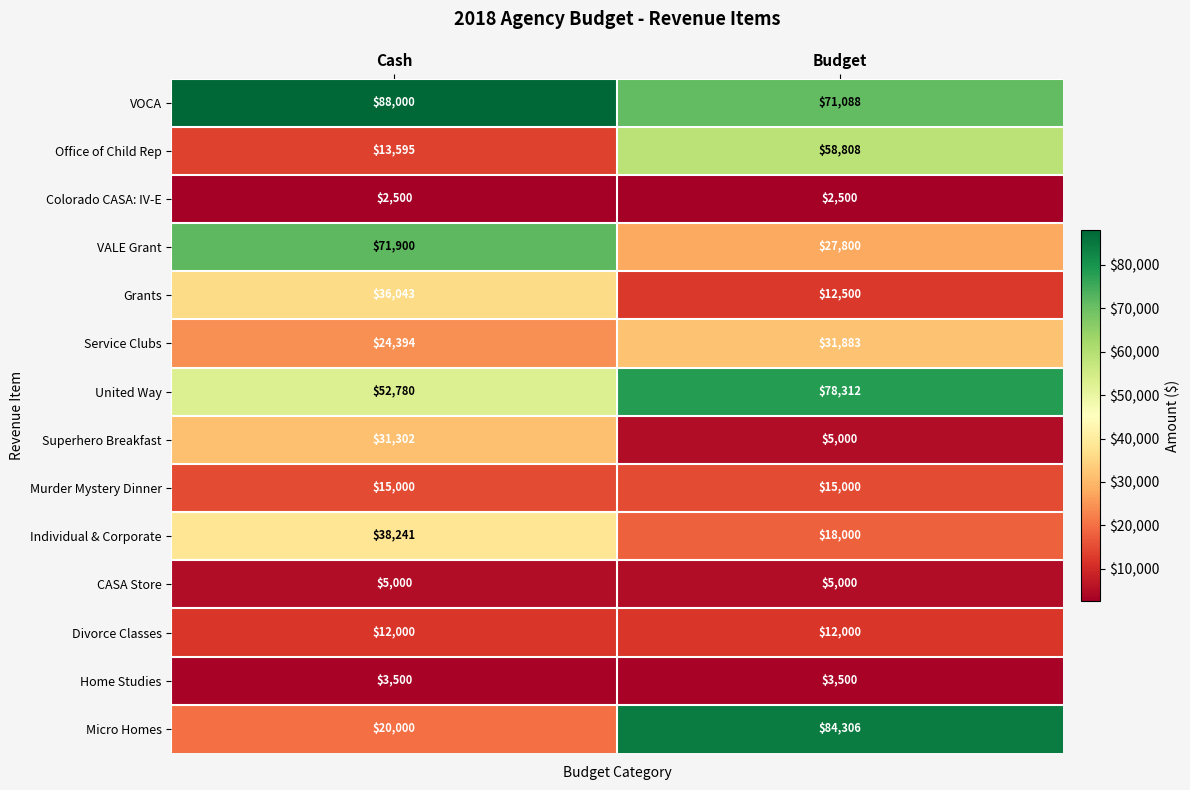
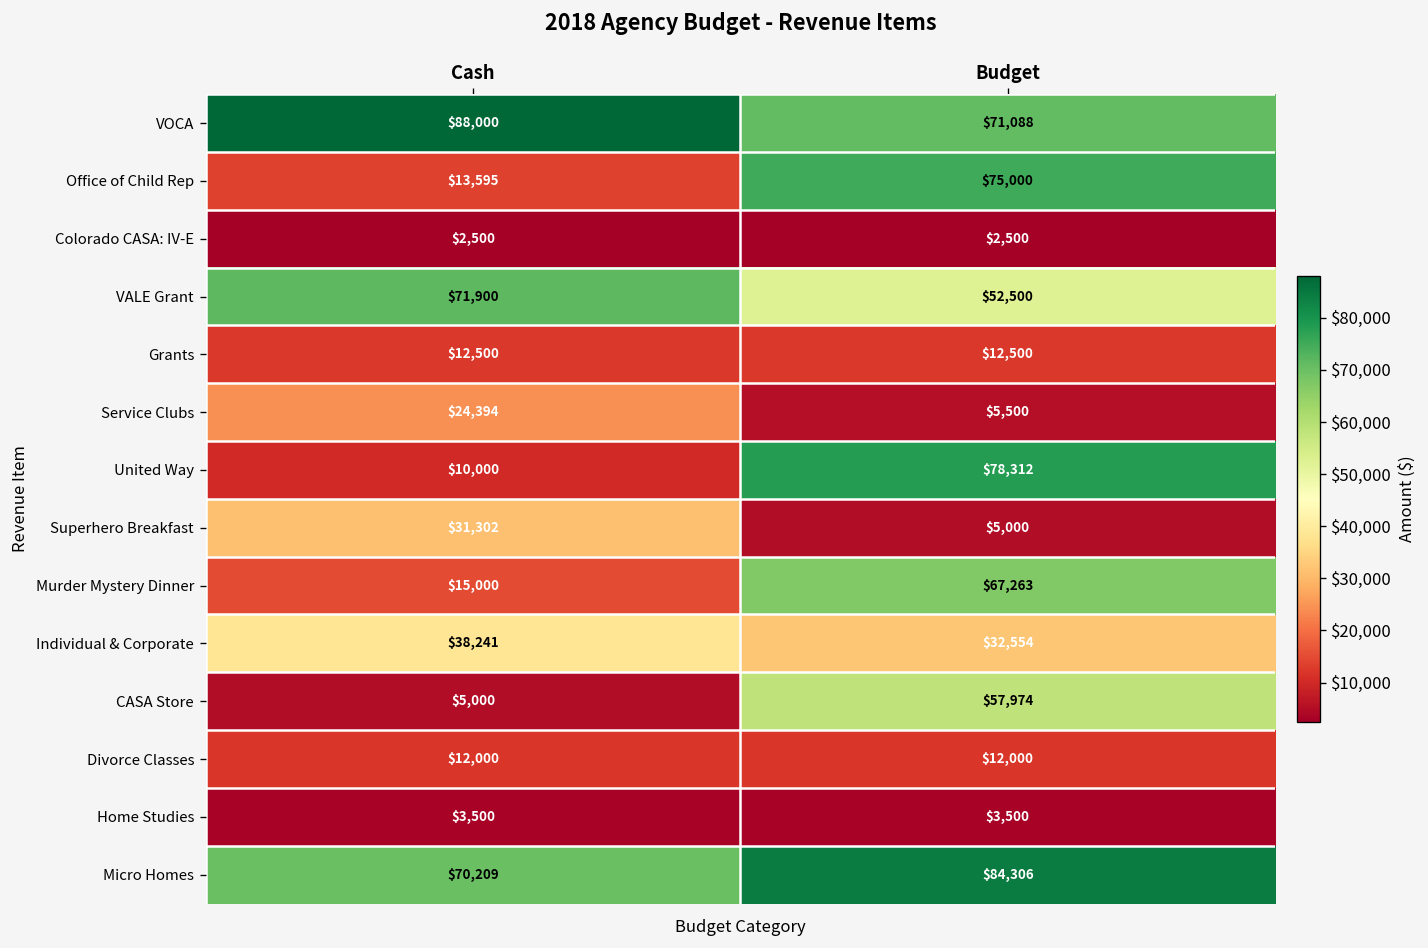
  {
    "VOCA": {
      "Cash": "$88,000",
      "Budget": "$71,088"
    },
    "Office of Child Rep": {
      "Cash": "$13,595",
-     "Budget": "$58,808"
+     "Budget": "$75,000"
    },
    "Colorado CASA: IV-E": {
      "Cash": "$2,500",
      "Budget": "$2,500"
    },
    "VALE Grant": {
      "Cash": "$71,900",
-     "Budget": "$27,800"
+     "Budget": "$52,500"
    },
    "Grants": {
-     "Cash": "$36,043",
+     "Cash": "$12,500",
      "Budget": "$12,500"
    },
    "Service Clubs": {
      "Cash": "$24,394",
-     "Budget": "$31,883"
+     "Budget": "$5,500"
    },
    "United Way": {
-     "Cash": "$52,780",
+     "Cash": "$10,000",
      "Budget": "$78,312"
    },
    "Superhero Breakfast": {
      "Cash": "$31,302",
      "Budget": "$5,000"
    },
    "Murder Mystery Dinner": {
      "Cash": "$15,000",
-     "Budget": "$15,000"
+     "Budget": "$67,263"
    },
    "Individual & Corporate": {
      "Cash": "$38,241",
-     "Budget": "$18,000"
+     "Budget": "$32,554"
    },
    "CASA Store": {
      "Cash": "$5,000",
-     "Budget": "$5,000"
+     "Budget": "$57,974"
    },
    "Divorce Classes": {
      "Cash": "$12,000",
      "Budget": "$12,000"
    },
    "Home Studies": {
      "Cash": "$3,500",
      "Budget": "$3,500"
    },
    "Micro Homes": {
-     "Cash": "$20,000",
+     "Cash": "$70,209",
      "Budget": "$84,306"
    }
  }
